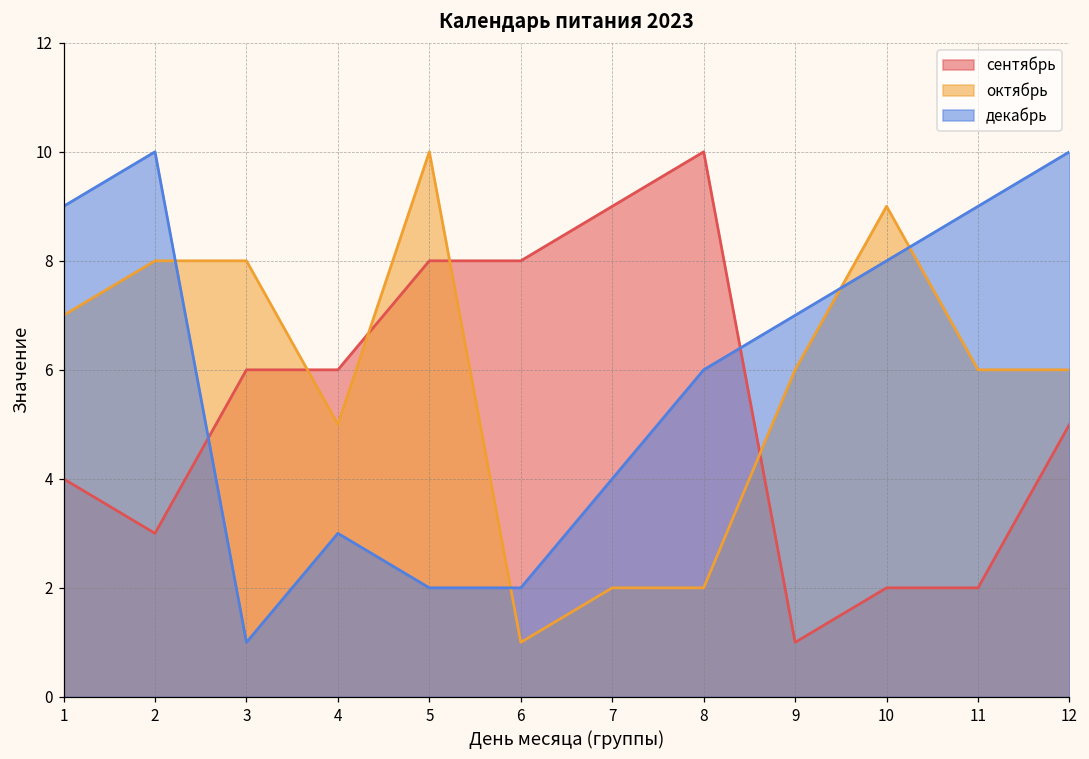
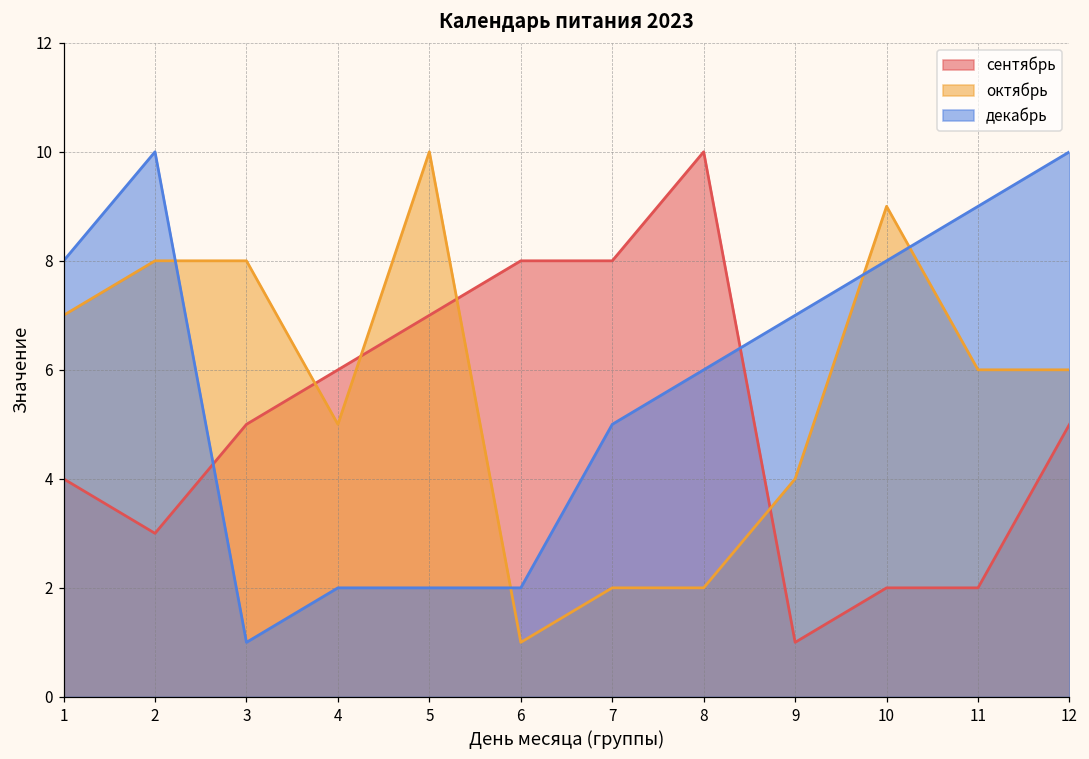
  {
    "сентябрь": {
      "1": 4,
      "2": 3,
-     "3": 6,
+     "3": 5,
      "4": 6,
-     "5": 8,
+     "5": 7,
      "6": 8,
-     "7": 9,
+     "7": 8,
      "8": 10,
      "9": 1,
      "10": 2,
      "11": 2,
      "12": 5
    },
    "октябрь": {
      "1": 7,
      "2": 8,
      "3": 8,
      "4": 5,
      "5": 10,
      "6": 1,
      "7": 2,
      "8": 2,
-     "9": 6,
+     "9": 4,
      "10": 9,
      "11": 6,
      "12": 6
    },
    "декабрь": {
-     "1": 9,
+     "1": 8,
      "2": 10,
      "3": 1,
-     "4": 3,
+     "4": 2,
      "5": 2,
      "6": 2,
-     "7": 4,
+     "7": 5,
      "8": 6,
      "9": 7,
      "10": 8,
      "11": 9,
      "12": 10
    }
  }
